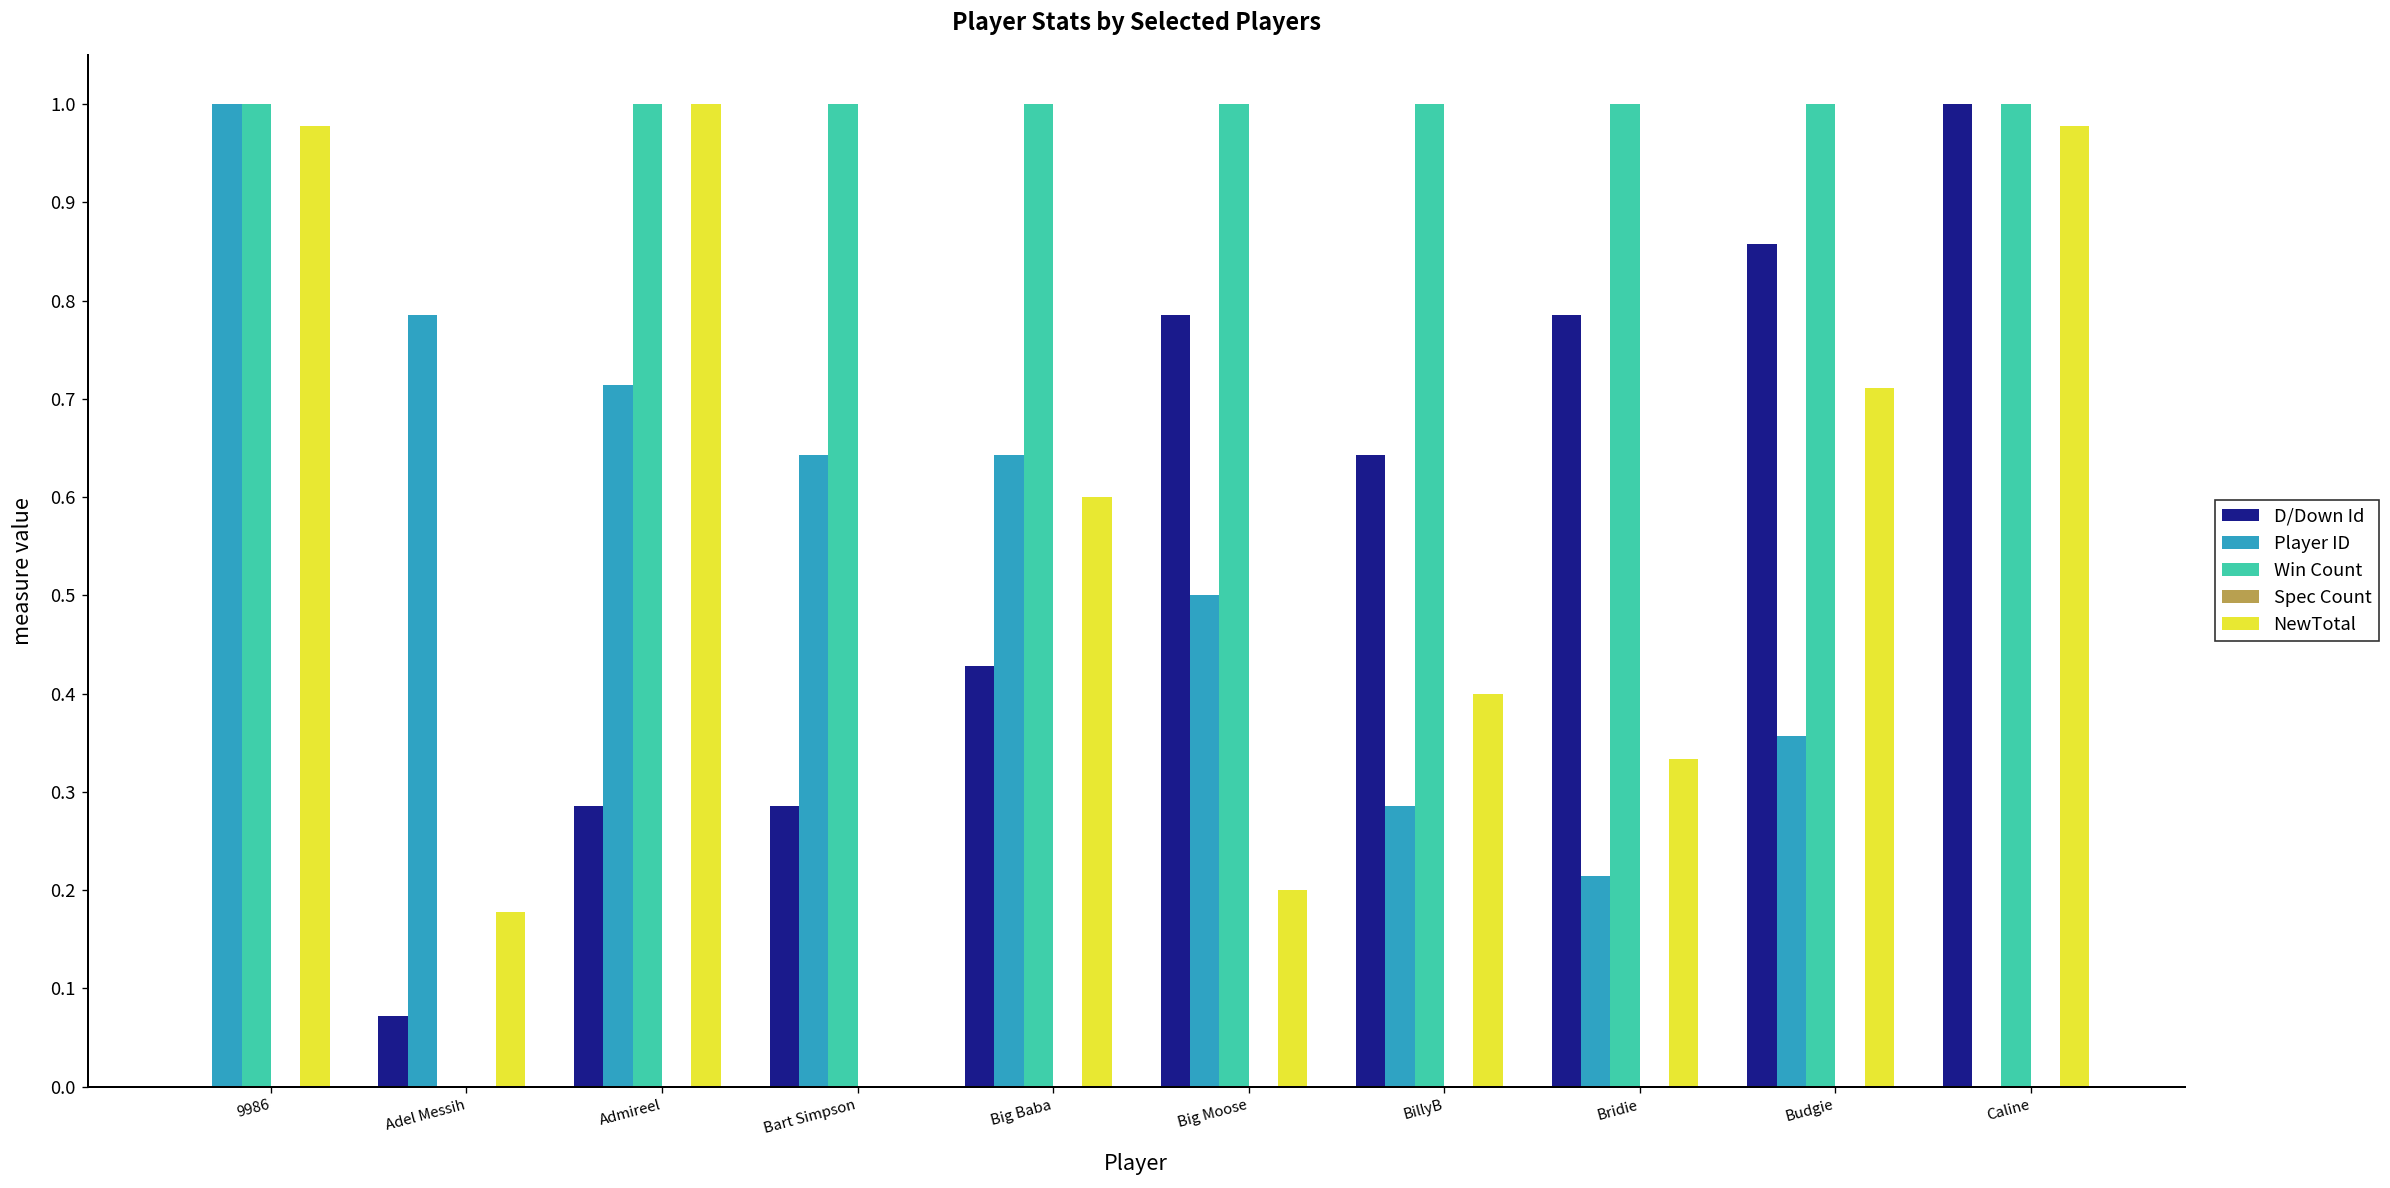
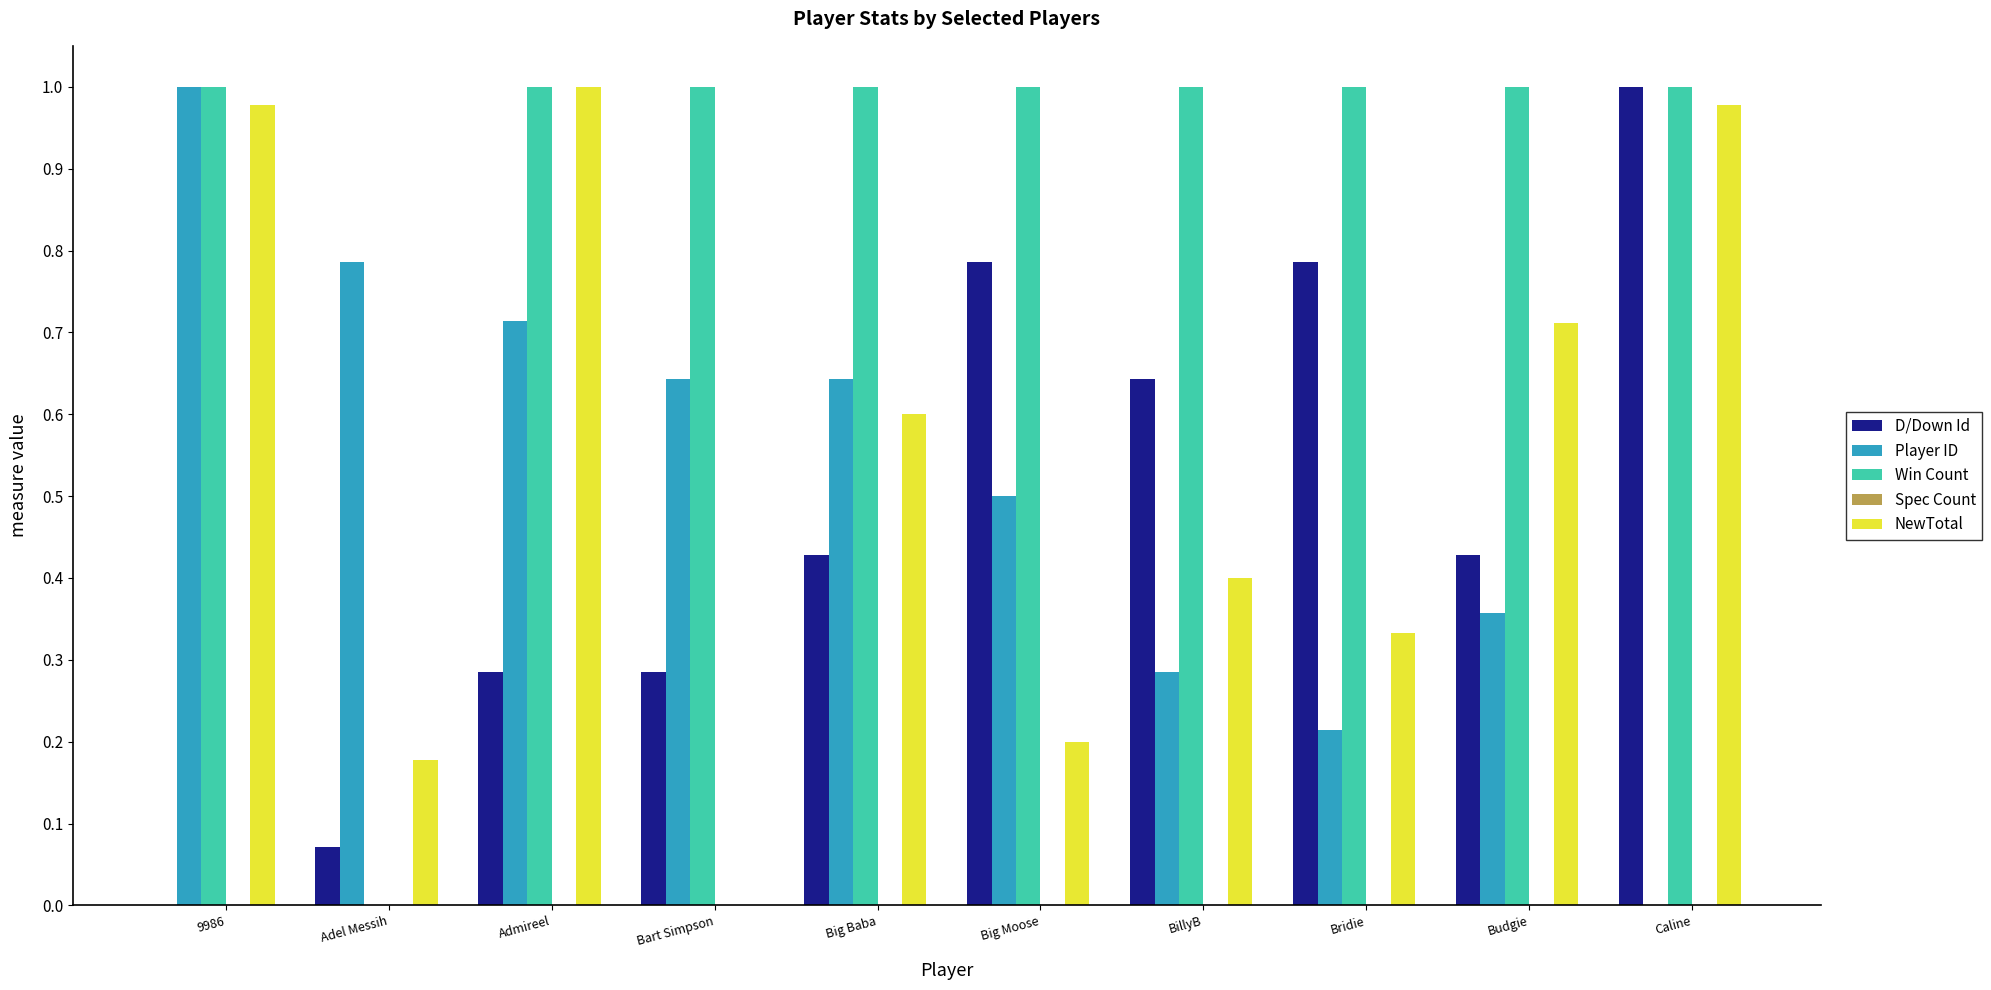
  {
    "D/Down Id": {
      "9986": 0.00,
      "Adel Messih": 0.07,
      "Admireel": 0.29,
      "Bart Simpson": 0.29,
      "Big Baba": 0.43,
      "Big Moose": 0.79,
      "BillyB": 0.64,
      "Bridie": 0.79,
-     "Budgie": 0.86,
+     "Budgie": 0.43,
      "Caline": 1.00
    },
    "Spec Count": {
      "9986": 0.00,
      "Adel Messih": 0.00,
      "Admireel": 0.00,
      "Bart Simpson": 0.00,
      "Big Baba": 0.00,
      "Big Moose": 0.00,
      "BillyB": 0.00,
      "Bridie": 0.00,
      "Budgie": 0.00,
      "Caline": 0.00
    },
    "NewTotal": {
      "9986": 0.98,
      "Adel Messih": 0.18,
      "Admireel": 1.00,
      "Bart Simpson": 0.00,
      "Big Baba": 0.60,
      "Big Moose": 0.20,
      "BillyB": 0.40,
      "Bridie": 0.33,
      "Budgie": 0.71,
      "Caline": 0.98
    }
  }
